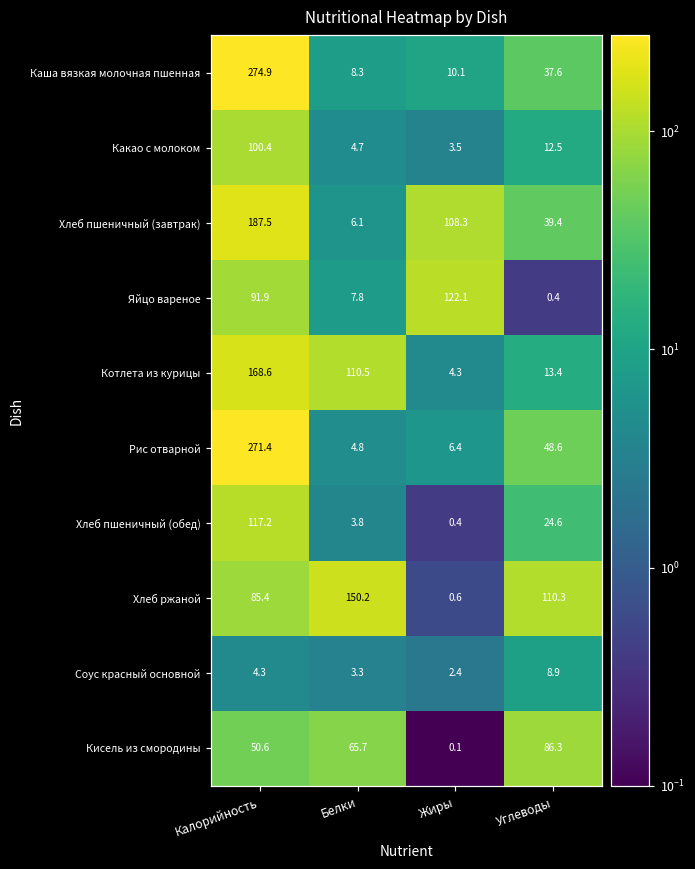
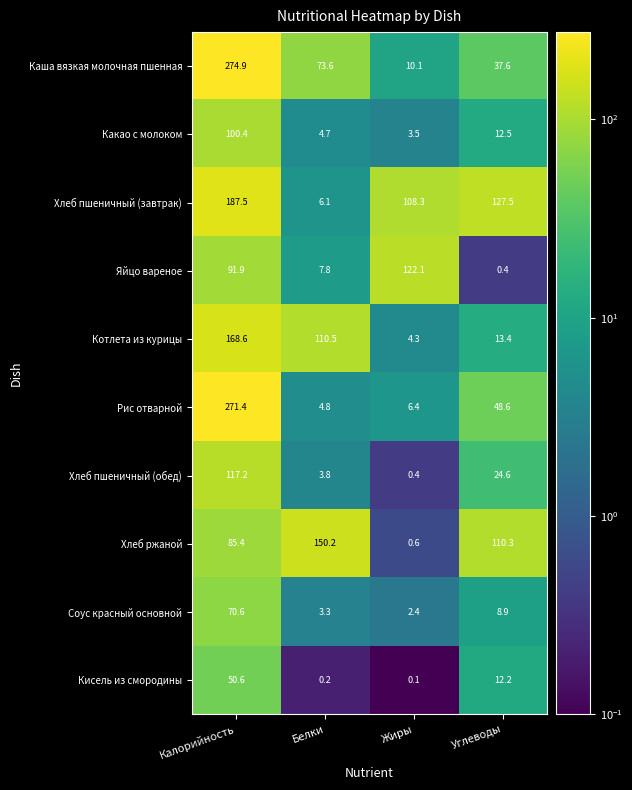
  {
    "Каша вязкая молочная пшенная": {
      "Калорийность": 274.9,
-     "Белки": 8.3,
+     "Белки": 73.6,
      "Жиры": 10.1,
      "Углеводы": 37.6
    },
    "Какао с молоком": {
      "Калорийность": 100.4,
      "Белки": 4.7,
      "Жиры": 3.5,
      "Углеводы": 12.5
    },
    "Хлеб пшеничный (завтрак)": {
      "Калорийность": 187.5,
      "Белки": 6.1,
      "Жиры": 108.3,
-     "Углеводы": 39.4
+     "Углеводы": 127.5
    },
    "Яйцо вареное": {
      "Калорийность": 91.9,
      "Белки": 7.8,
      "Жиры": 122.1,
      "Углеводы": 0.4
    },
    "Котлета из курицы": {
      "Калорийность": 168.6,
      "Белки": 110.5,
      "Жиры": 4.3,
      "Углеводы": 13.4
    },
    "Рис отварной": {
      "Калорийность": 271.4,
      "Белки": 4.8,
      "Жиры": 6.4,
      "Углеводы": 48.6
    },
    "Хлеб пшеничный (обед)": {
      "Калорийность": 117.2,
      "Белки": 3.8,
      "Жиры": 0.4,
      "Углеводы": 24.6
    },
    "Хлеб ржаной": {
      "Калорийность": 85.4,
      "Белки": 150.2,
      "Жиры": 0.6,
      "Углеводы": 110.3
    },
    "Соус красный основной": {
-     "Калорийность": 4.3,
+     "Калорийность": 70.6,
      "Белки": 3.3,
      "Жиры": 2.4,
      "Углеводы": 8.9
    },
    "Кисель из смородины": {
      "Калорийность": 50.6,
-     "Белки": 65.7,
+     "Белки": 0.2,
      "Жиры": 0.1,
-     "Углеводы": 86.3
+     "Углеводы": 12.2
    }
  }
